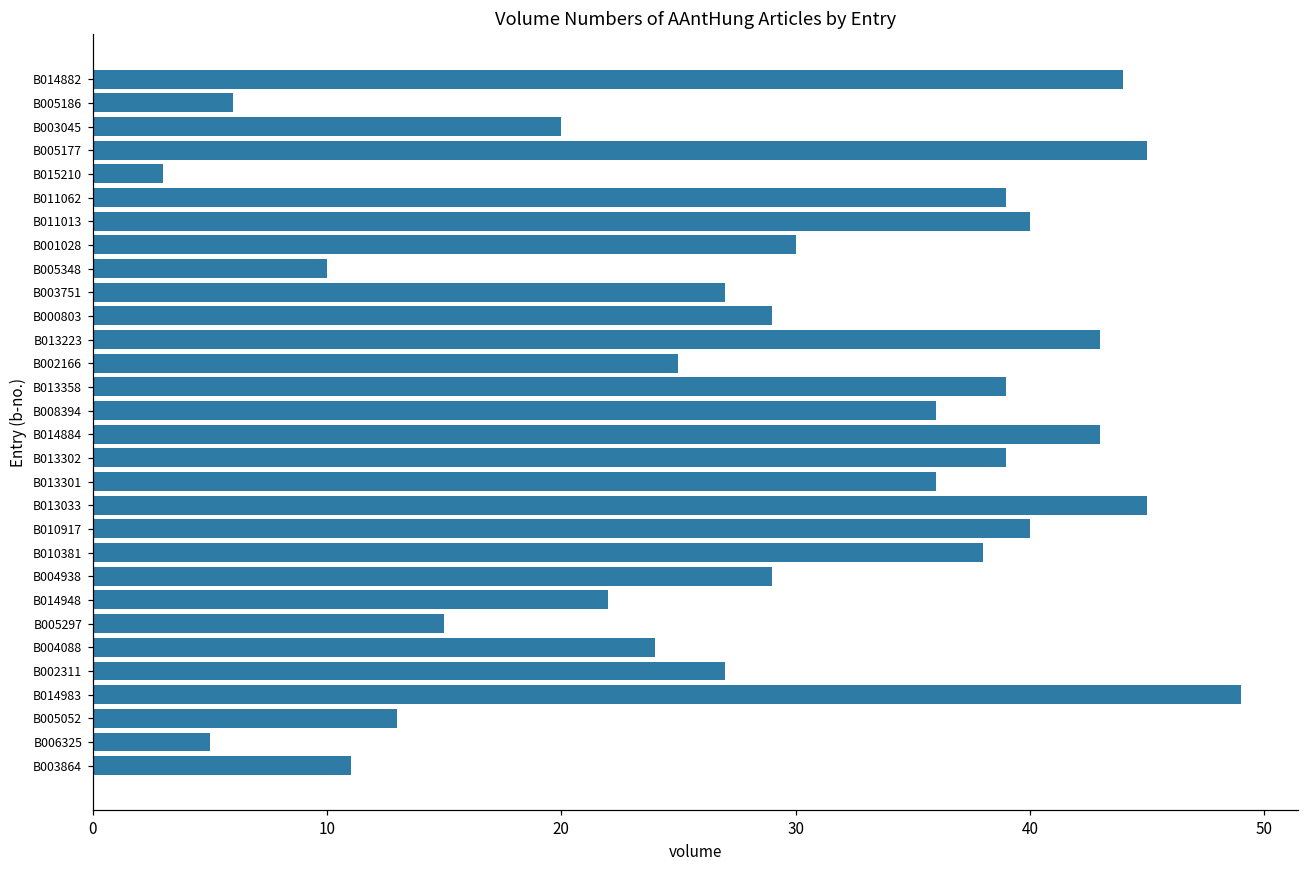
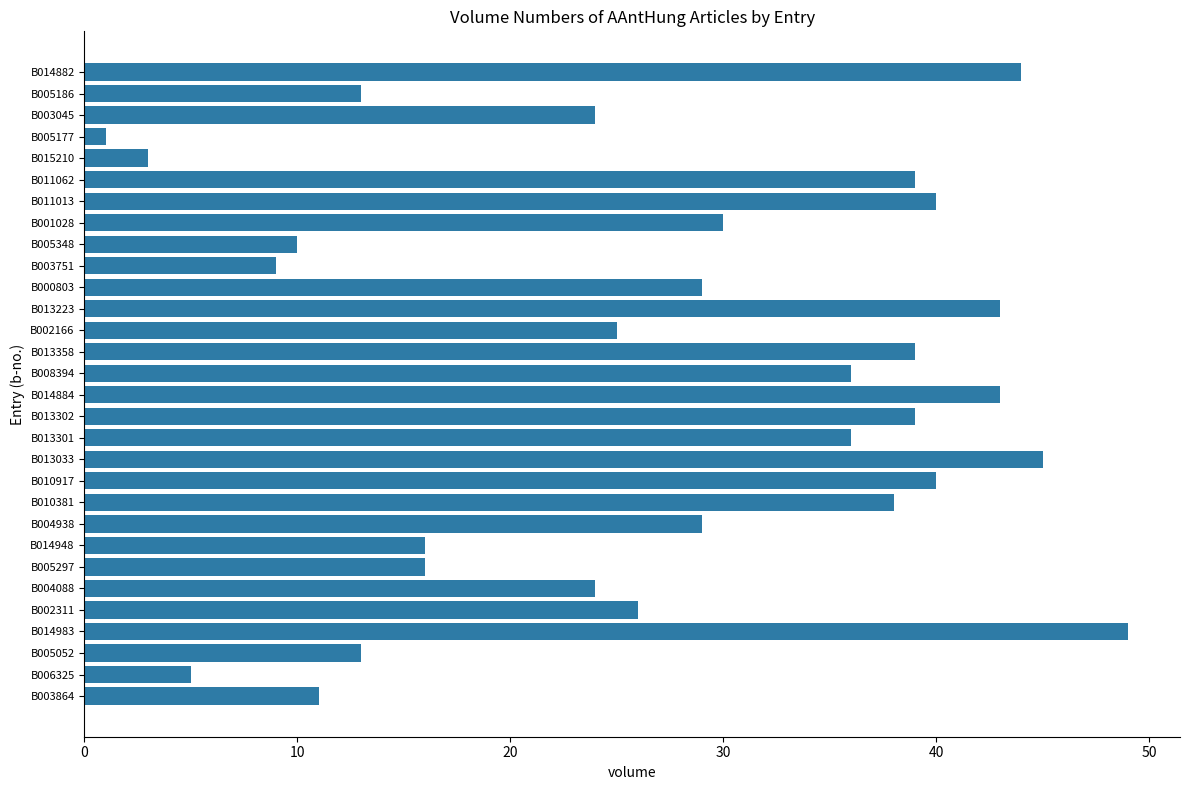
  {
    "B014882": 44,
-   "B005186": 6,
-   "B003045": 20,
-   "B005177": 45,
+   "B005186": 13,
+   "B003045": 24,
+   "B005177": 1,
    "B015210": 3,
    "B011062": 39,
    "B011013": 40,
    "B001028": 30,
    "B005348": 10,
-   "B003751": 27,
+   "B003751": 9,
    "B000803": 29,
    "B013223": 43,
    "B002166": 25,
    "B013358": 39,
    "B008394": 36,
    "B014884": 43,
    "B013302": 39,
    "B013301": 36,
    "B013033": 45,
    "B010917": 40,
    "B010381": 38,
    "B004938": 29,
-   "B014948": 22,
-   "B005297": 15,
+   "B014948": 16,
+   "B005297": 16,
    "B004088": 24,
-   "B002311": 27,
+   "B002311": 26,
    "B014983": 49,
    "B005052": 13,
    "B006325": 5,
    "B003864": 11
  }
